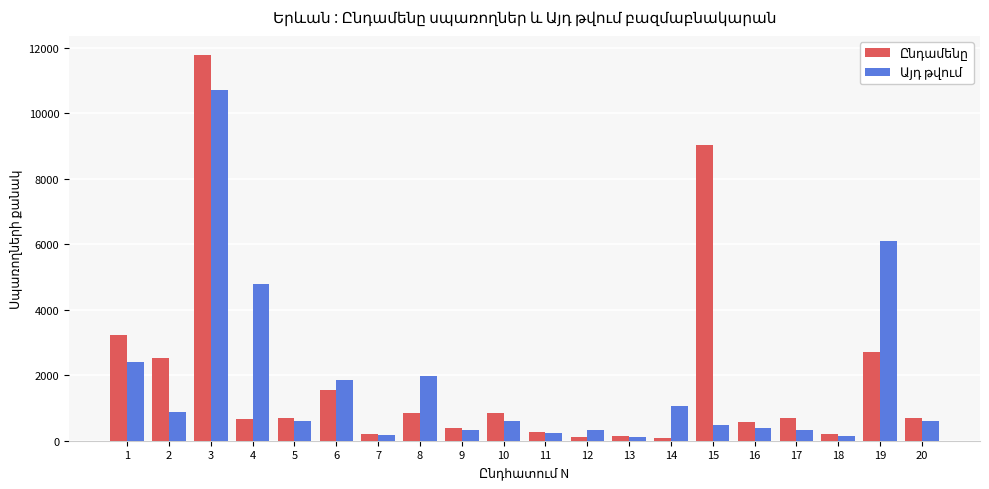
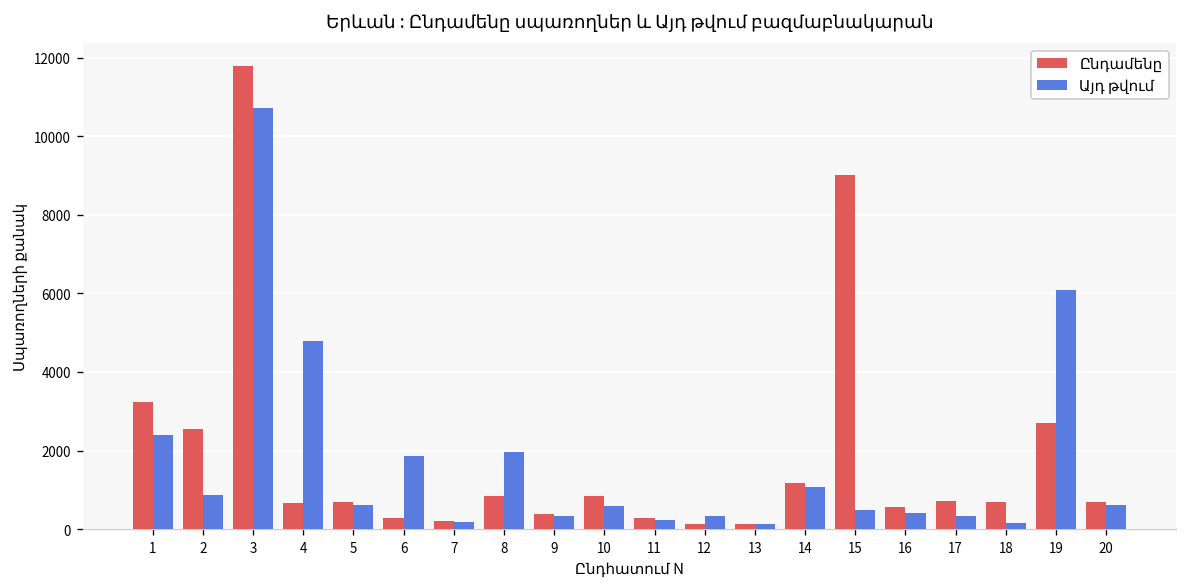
  {
    "Ընդամենը": {
      "1": 3200,
      "2": 2500,
      "3": 11800,
      "4": 700,
      "5": 700,
-     "6": 1500,
+     "6": 300,
      "7": 200,
      "8": 800,
      "9": 400,
      "10": 800,
      "11": 300,
      "12": 100,
      "13": 100,
-     "14": 100,
+     "14": 1200,
      "15": 9000,
      "16": 600,
      "17": 700,
-     "18": 200,
+     "18": 700,
      "19": 2700,
      "20": 700
    },
    "Այդ թվում": {
      "1": 2400,
      "2": 900,
      "3": 10700,
      "4": 4800,
      "5": 600,
      "6": 1900,
      "7": 200,
      "8": 2000,
      "9": 300,
      "10": 600,
      "11": 200,
      "12": 300,
      "13": 100,
      "14": 1100,
      "15": 500,
      "16": 400,
      "17": 300,
      "18": 200,
      "19": 6100,
      "20": 600
    }
  }
